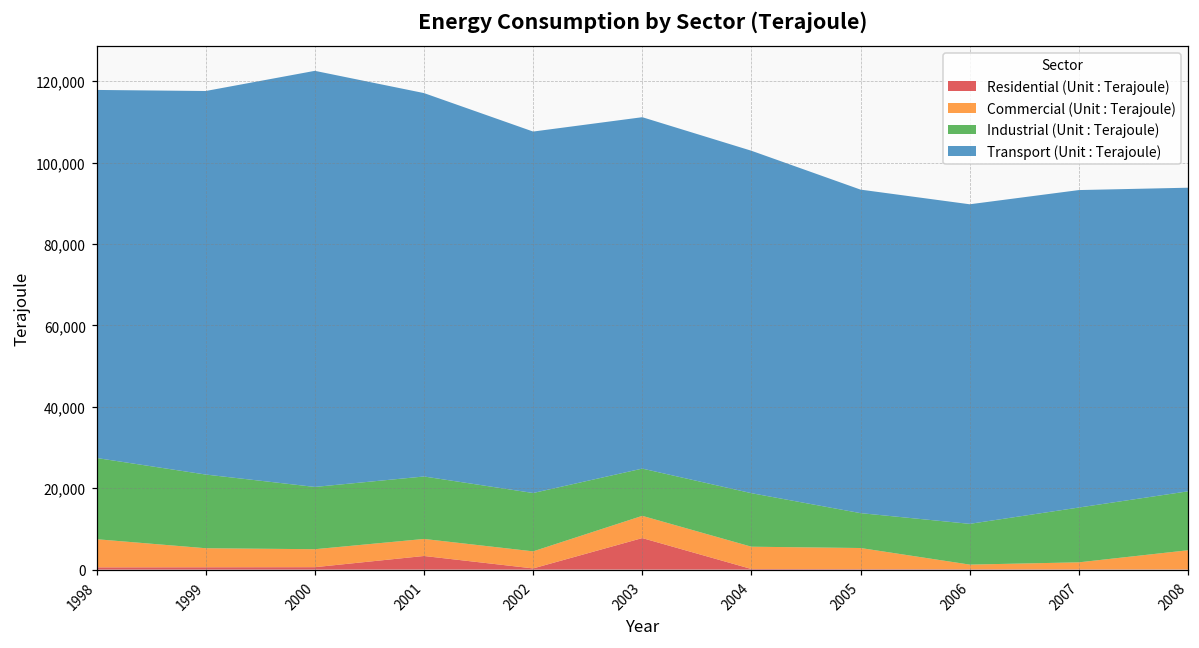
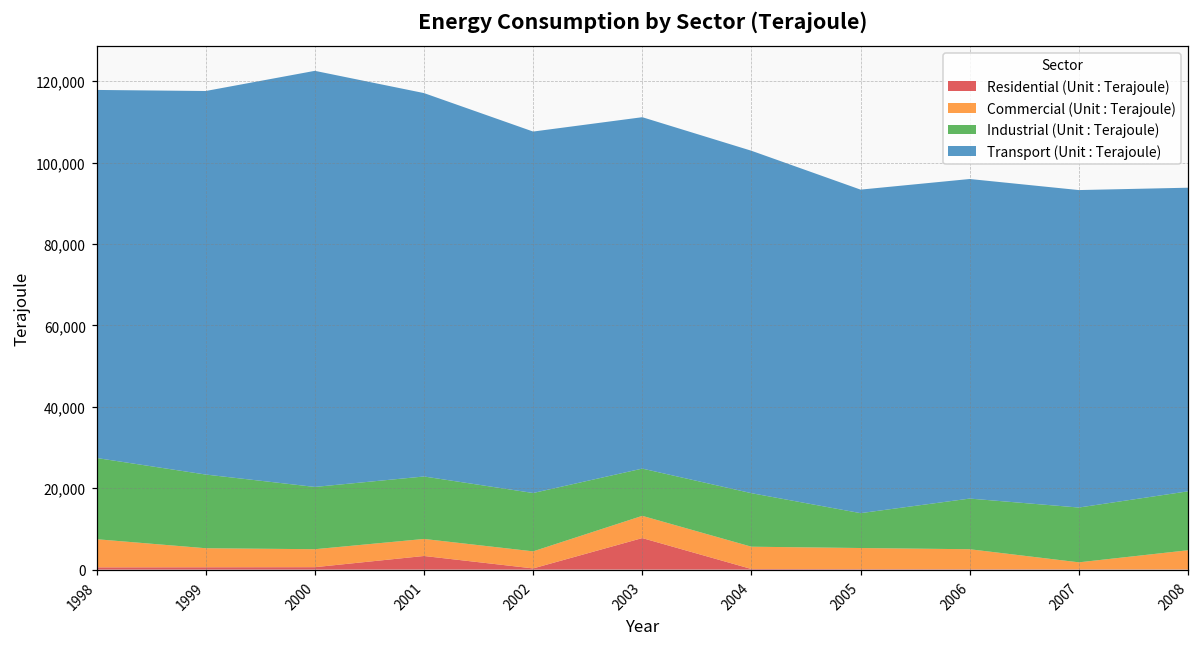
  {
    "Residential (Unit : Terajoule)": {
      "2001": "3,000",
      "2003": "8,000"
    },
    "Commercial (Unit : Terajoule)": {
      "1998": "7,000",
      "1999": "5,000",
      "2000": "4,000",
      "2001": "4,000",
      "2002": "4,000",
      "2003": "5,000",
      "2004": "5,000",
      "2005": "5,000",
-     "2006": "1,000",
+     "2006": "5,000",
      "2007": "2,000",
      "2008": "5,000"
    },
    "Industrial (Unit : Terajoule)": {
      "1998": "20,000",
      "1999": "18,000",
      "2000": "15,000",
      "2001": "15,000",
      "2002": "14,000",
      "2003": "12,000",
      "2004": "13,000",
      "2005": "9,000",
-     "2006": "10,000",
+     "2006": "12,000",
      "2007": "13,000",
      "2008": "14,000"
    },
    "Transport (Unit : Terajoule)": {
      "1998": "90,000",
      "1999": "94,000",
      "2000": "102,000",
      "2001": "94,000",
      "2002": "89,000",
      "2003": "86,000",
      "2004": "84,000",
      "2005": "79,000",
      "2006": "79,000",
      "2007": "78,000",
      "2008": "75,000"
    }
  }
